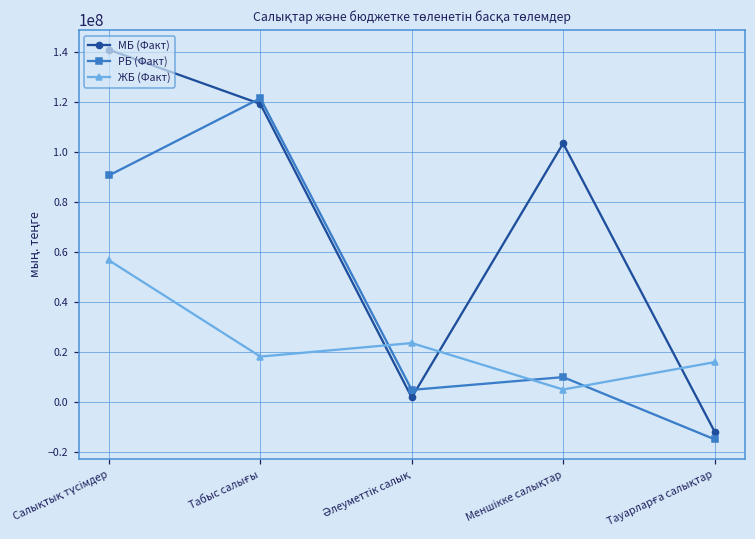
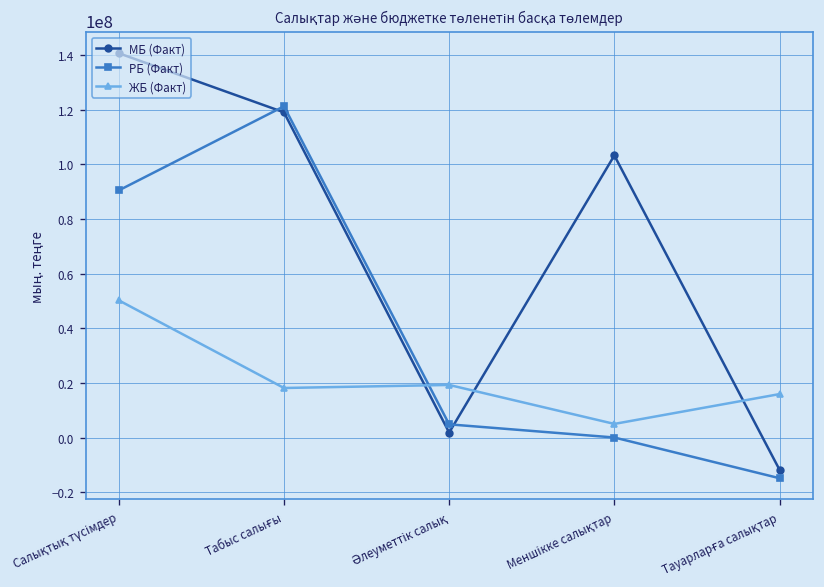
  {
    "МБ (Факт)": {
      "Табыс салығы": 119000000,
      "Әлеуметтік салық": 2000000,
      "Меншікке салықтар": 103000000,
      "Тауарларға салықтар": -12000000
    },
    "РБ (Факт)": {
      "Салықтық түсімдер": 90000000,
      "Табыс салығы": 121000000,
      "Әлеуметтік салық": 5000000,
-     "Меншікке салықтар": 10000000,
+     "Меншікке салықтар": 0,
      "Тауарларға салықтар": -15000000
    },
    "ЖБ (Факт)": {
-     "Салықтық түсімдер": 57000000,
+     "Салықтық түсімдер": 50000000,
      "Табыс салығы": 18000000,
-     "Әлеуметтік салық": 24000000,
+     "Әлеуметтік салық": 19000000,
      "Меншікке салықтар": 5000000,
      "Тауарларға салықтар": 16000000
    }
  }
